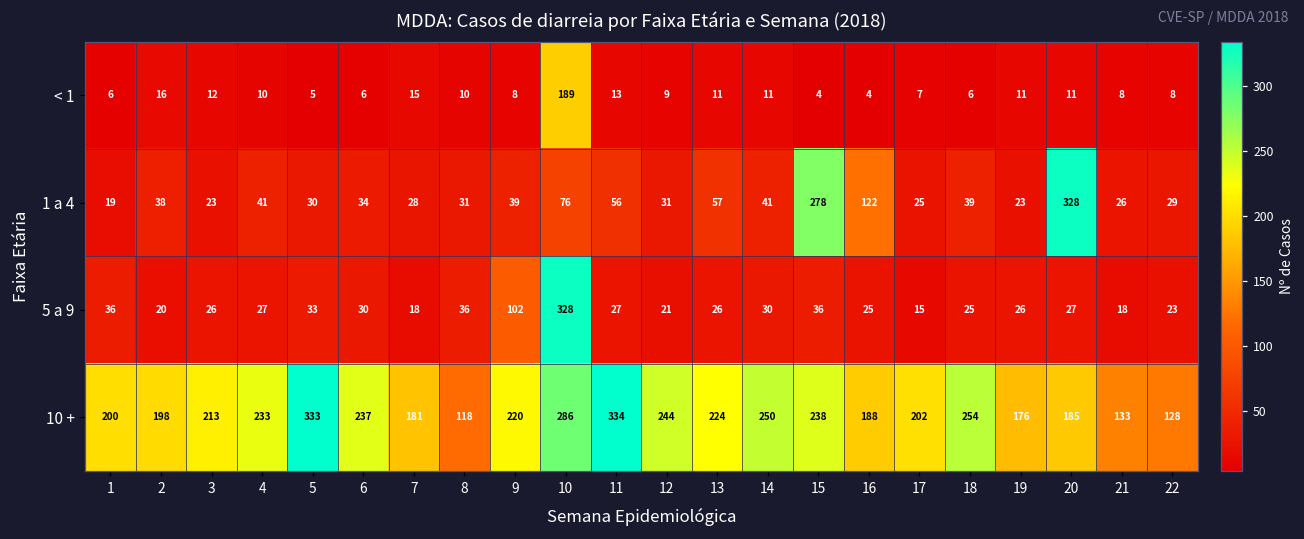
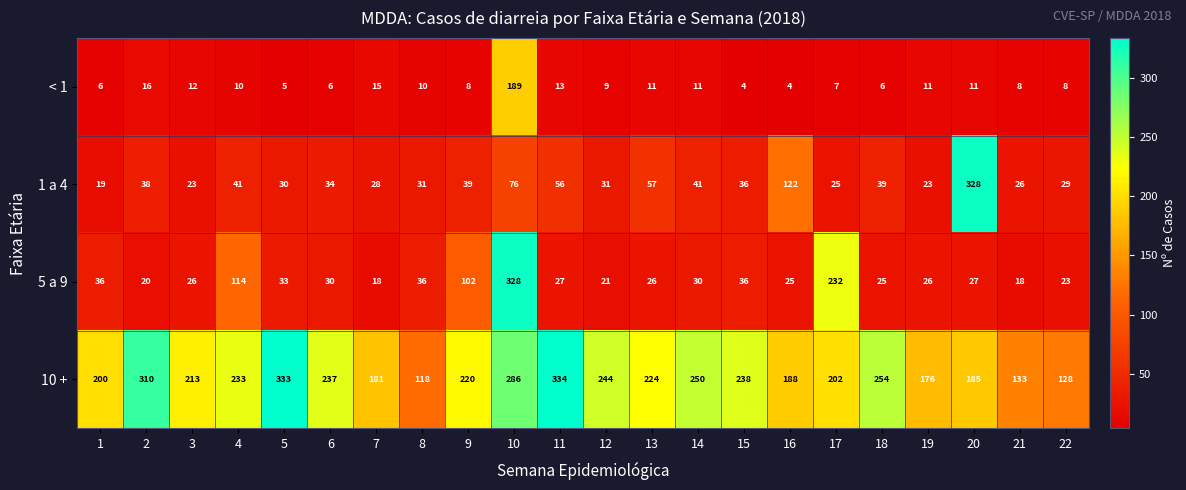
  {
    "< 1": {
      "1": 6,
      "2": 16,
      "3": 12,
      "4": 10,
      "5": 5,
      "6": 6,
      "7": 15,
      "8": 10,
      "9": 8,
      "10": 189,
      "11": 13,
      "12": 9,
      "13": 11,
      "14": 11,
      "15": 4,
      "16": 4,
      "17": 7,
      "18": 6,
      "19": 11,
      "20": 11,
      "21": 8,
      "22": 8
    },
    "1 a 4": {
      "1": 19,
      "2": 38,
      "3": 23,
      "4": 41,
      "5": 30,
      "6": 34,
      "7": 28,
      "8": 31,
      "9": 39,
      "10": 76,
      "11": 56,
      "12": 31,
      "13": 57,
      "14": 41,
-     "15": 278,
+     "15": 36,
      "16": 122,
      "17": 25,
      "18": 39,
      "19": 23,
      "20": 328,
      "21": 26,
      "22": 29
    },
    "5 a 9": {
      "1": 36,
      "2": 20,
      "3": 26,
-     "4": 27,
+     "4": 114,
      "5": 33,
      "6": 30,
      "7": 18,
      "8": 36,
      "9": 102,
      "10": 328,
      "11": 27,
      "12": 21,
      "13": 26,
      "14": 30,
      "15": 36,
      "16": 25,
-     "17": 15,
+     "17": 232,
      "18": 25,
      "19": 26,
      "20": 27,
      "21": 18,
      "22": 23
    },
    "10 +": {
      "1": 200,
-     "2": 198,
+     "2": 310,
      "3": 213,
      "4": 233,
      "5": 333,
      "6": 237,
      "7": 181,
      "8": 118,
      "9": 220,
      "10": 286,
      "11": 334,
      "12": 244,
      "13": 224,
      "14": 250,
      "15": 238,
      "16": 188,
      "17": 202,
      "18": 254,
      "19": 176,
      "20": 185,
      "21": 133,
      "22": 128
    }
  }
